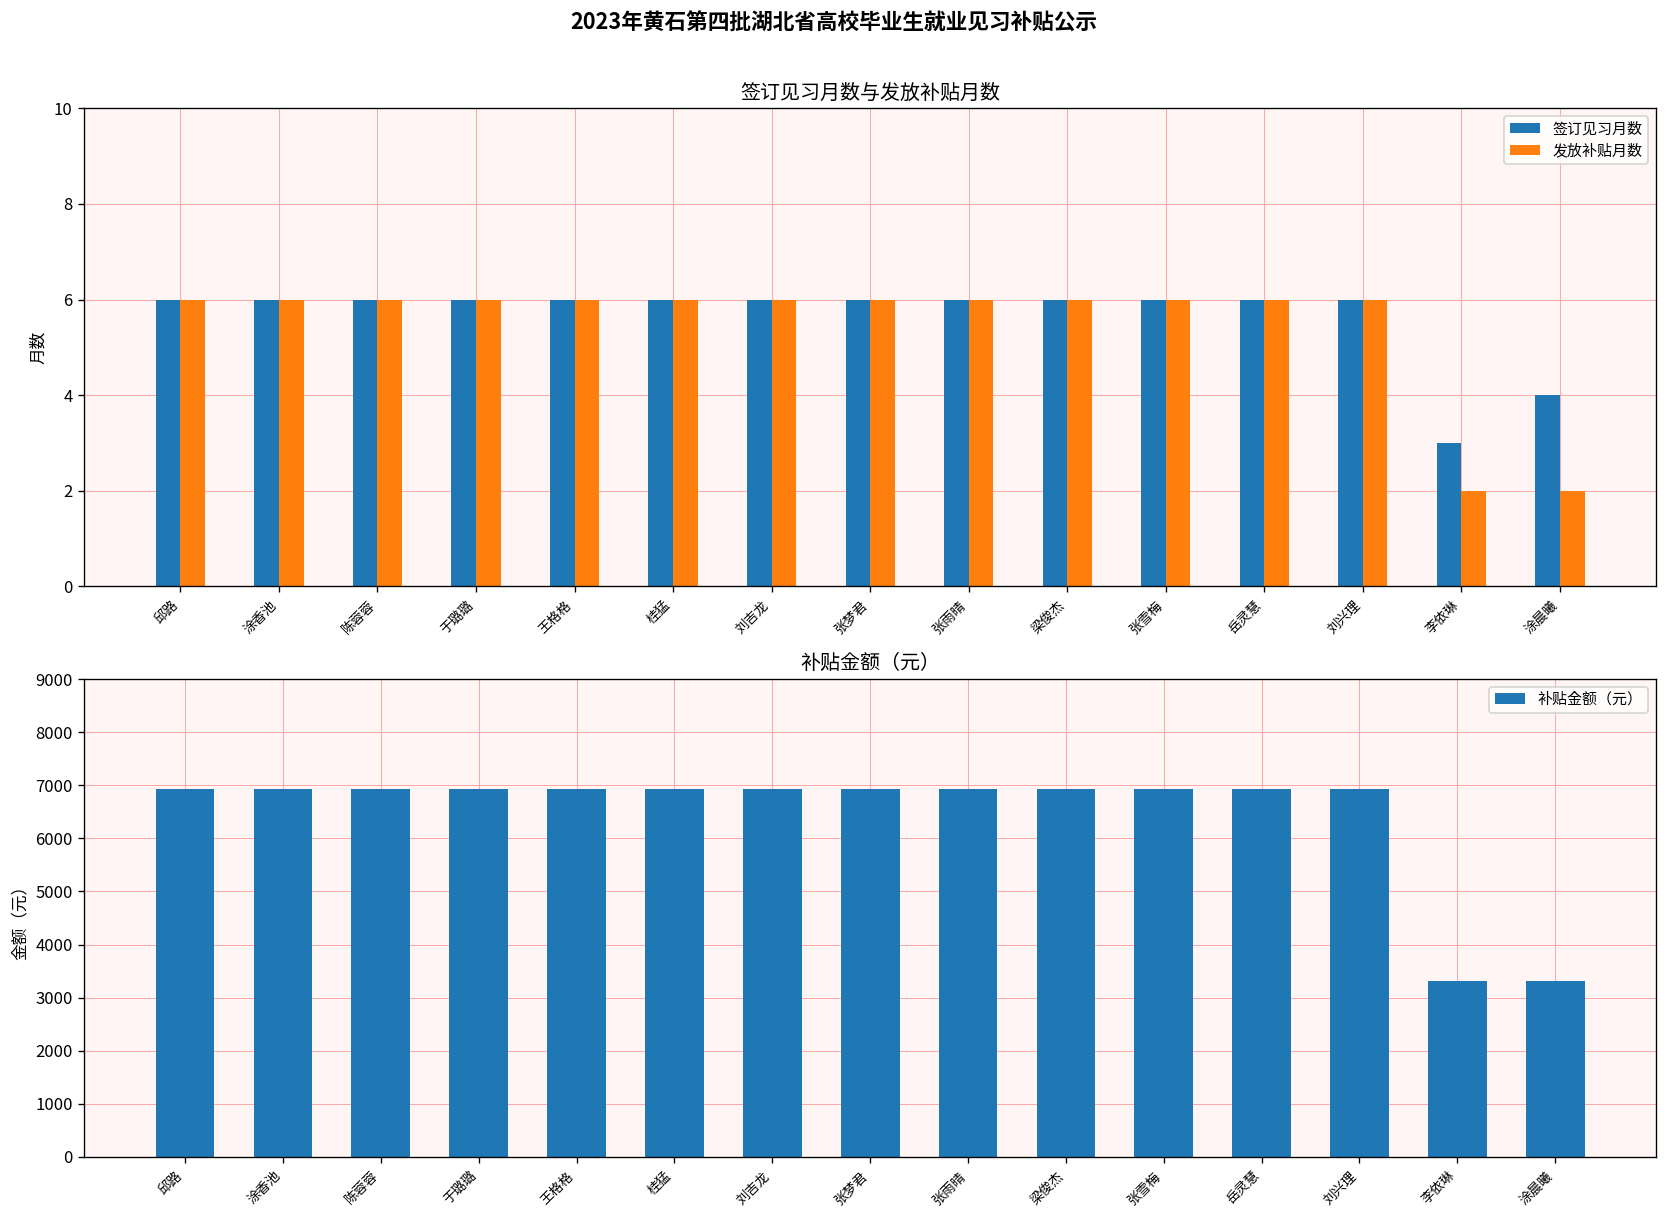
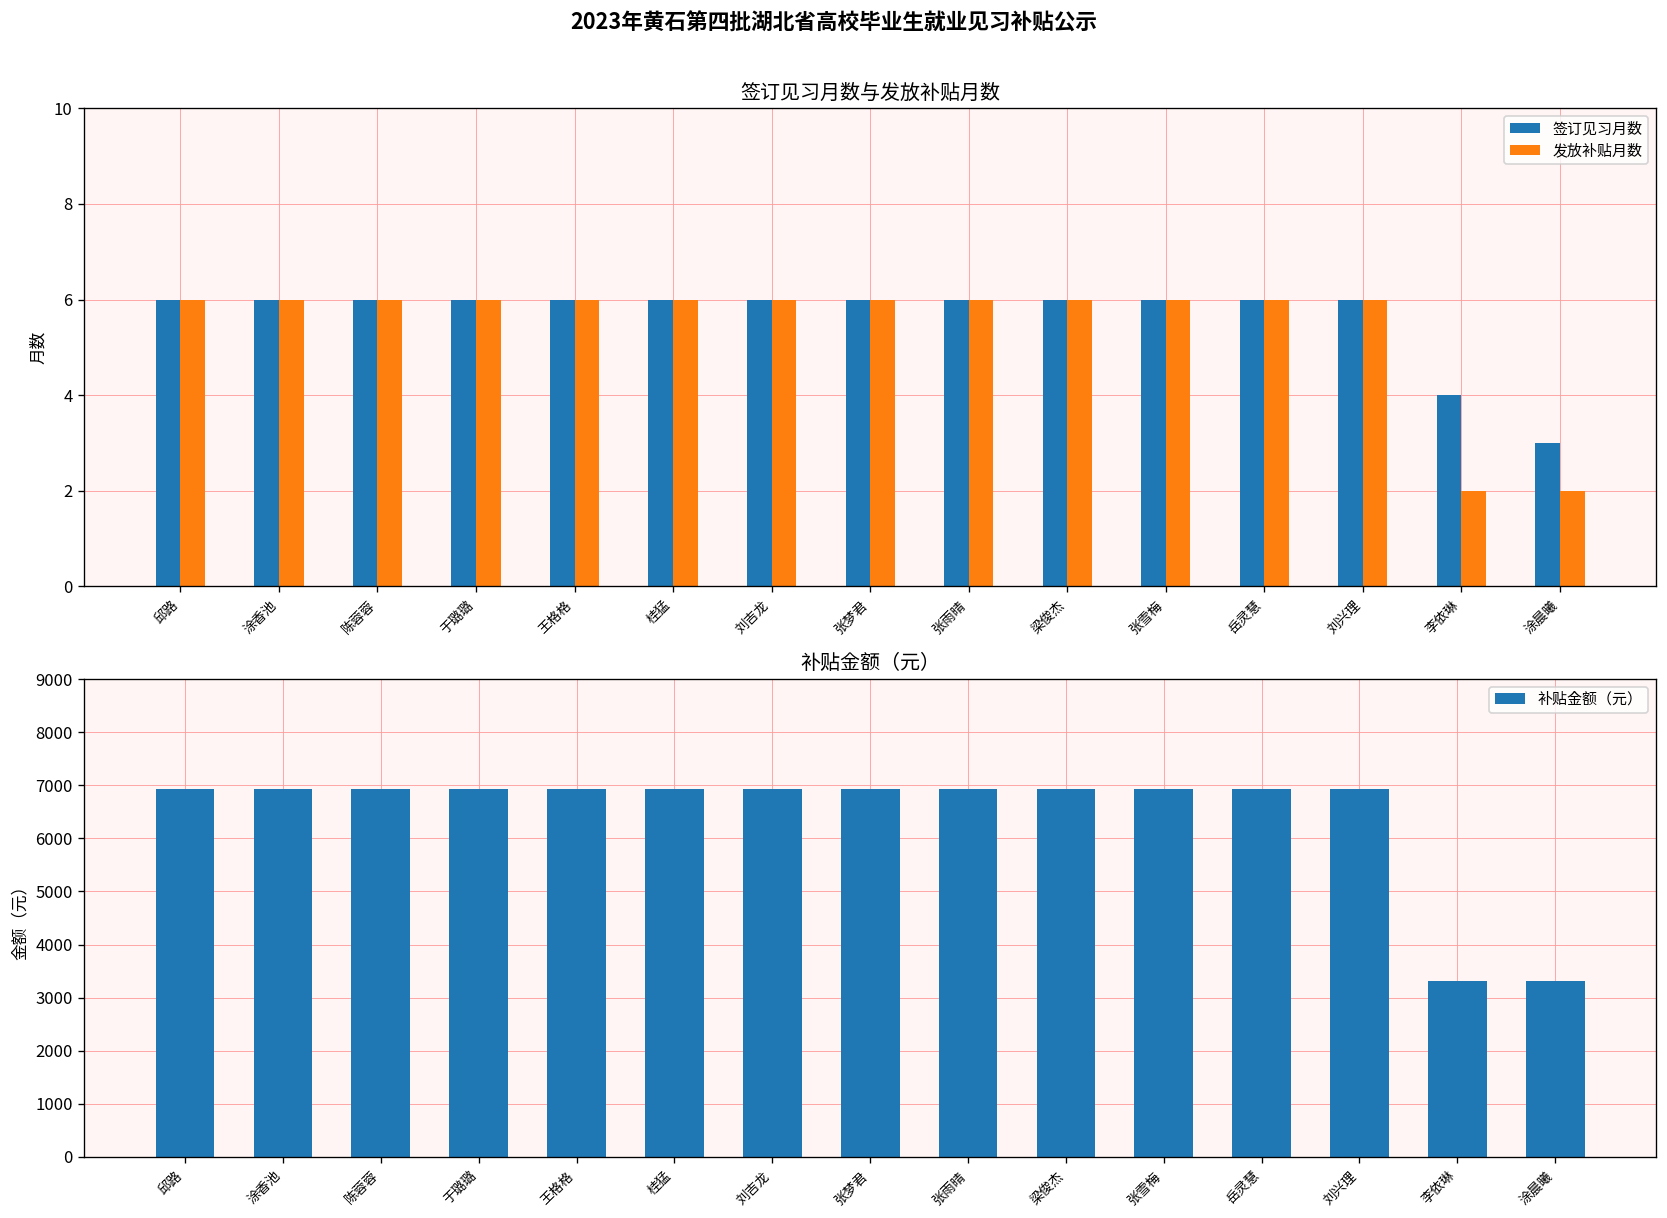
  {
    "签订见习月数与发放补贴月数": {
      "签订见习月数": {
        "邱路": 6,
        "涂香池": 6,
        "陈蓉蓉": 6,
        "于璐璐": 6,
        "王格格": 6,
        "桂猛": 6,
        "刘吉龙": 6,
        "张梦君": 6,
        "张雨晴": 6,
        "梁俊杰": 6,
        "张雪梅": 6,
        "岳灵慧": 6,
        "刘兴理": 6,
-       "李依琳": 3,
-       "涂晨曦": 4
+       "李依琳": 4,
+       "涂晨曦": 3
      },
      "发放补贴月数": {
        "邱路": 6,
        "涂香池": 6,
        "陈蓉蓉": 6,
        "于璐璐": 6,
        "王格格": 6,
        "桂猛": 6,
        "刘吉龙": 6,
        "张梦君": 6,
        "张雨晴": 6,
        "梁俊杰": 6,
        "张雪梅": 6,
        "岳灵慧": 6,
        "刘兴理": 6,
        "李依琳": 2,
        "涂晨曦": 2
      }
    },
    "补贴金额（元）": {
      "邱路": 6900,
      "涂香池": 6900,
      "陈蓉蓉": 6900,
      "于璐璐": 6900,
      "王格格": 6900,
      "桂猛": 6900,
      "刘吉龙": 6900,
      "张梦君": 6900,
      "张雨晴": 6900,
      "梁俊杰": 6900,
      "张雪梅": 6900,
      "岳灵慧": 6900,
      "刘兴理": 6900,
      "李依琳": 3300,
      "涂晨曦": 3300
    }
  }
